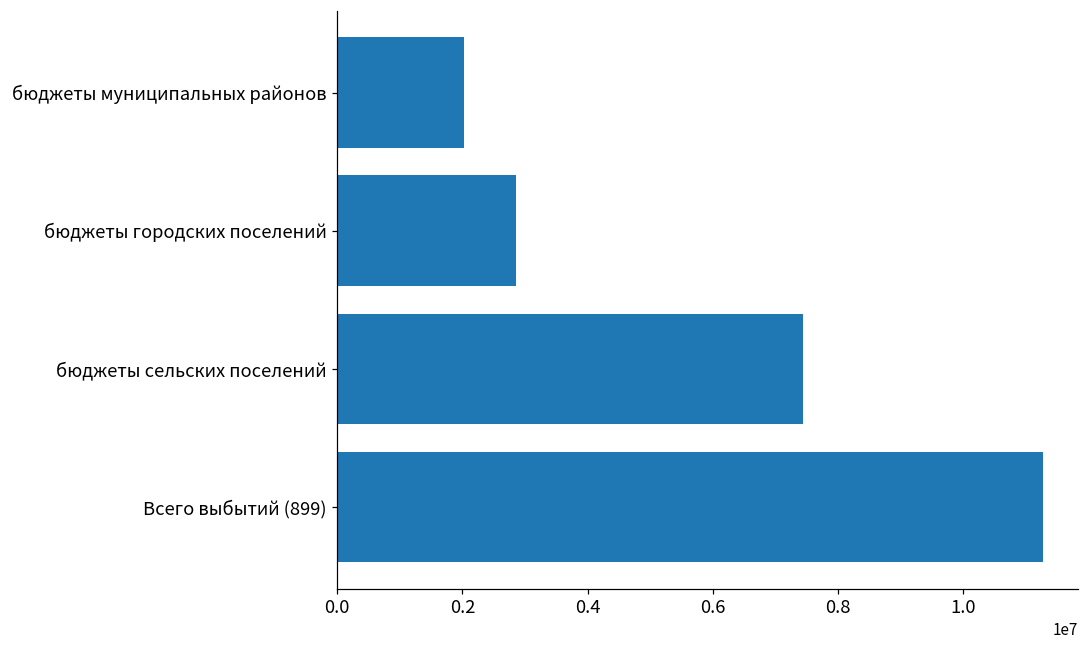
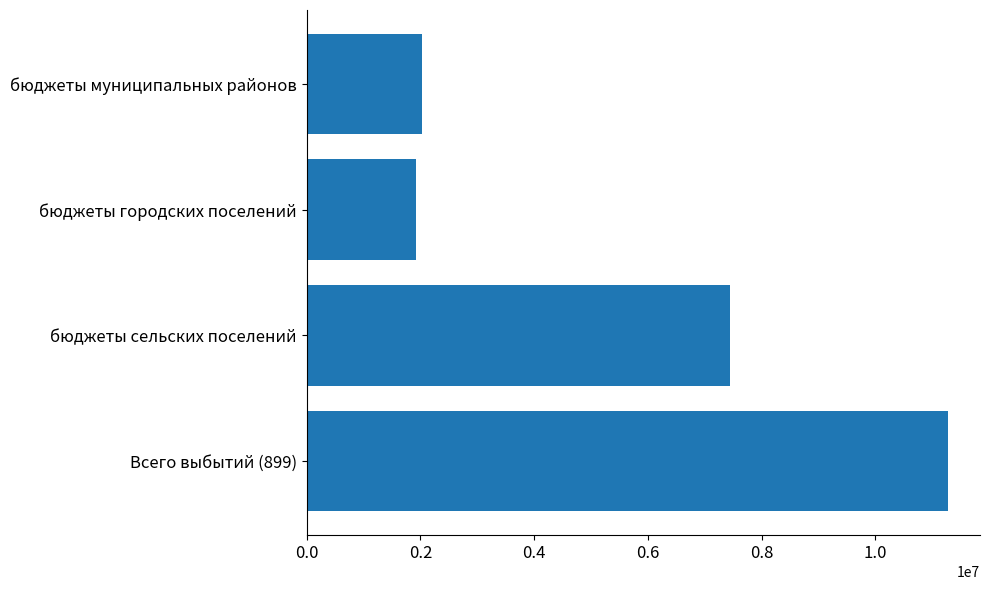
  {
    "бюджеты муниципальных районов": 2000000,
-   "бюджеты городских поселений": 2900000,
+   "бюджеты городских поселений": 1900000,
    "бюджеты сельских поселений": 7400000,
    "Всего выбытий (899)": 11300000
  }
